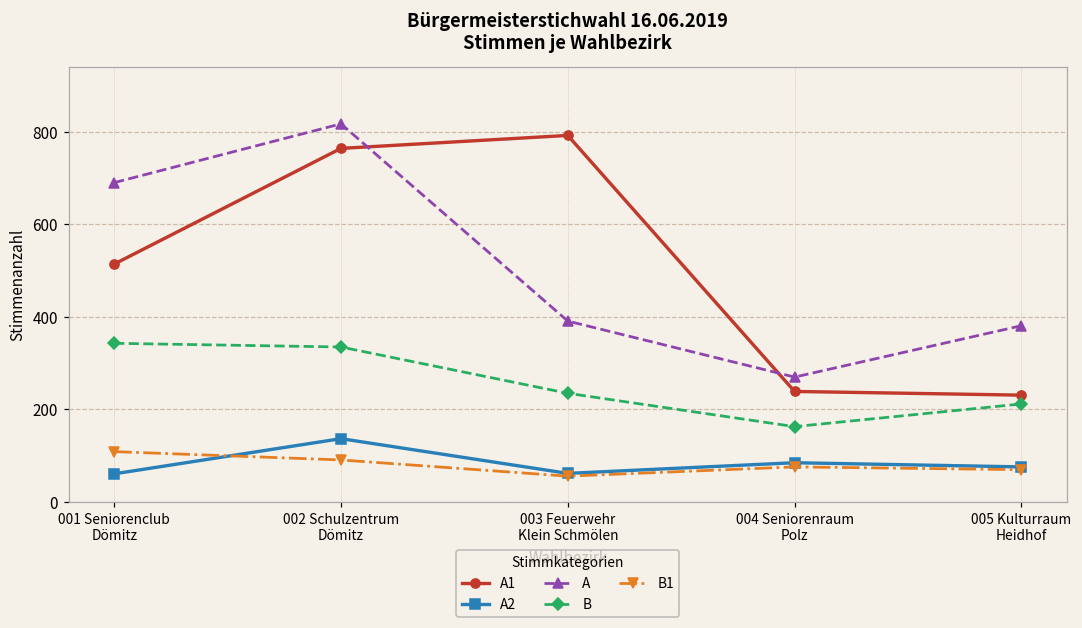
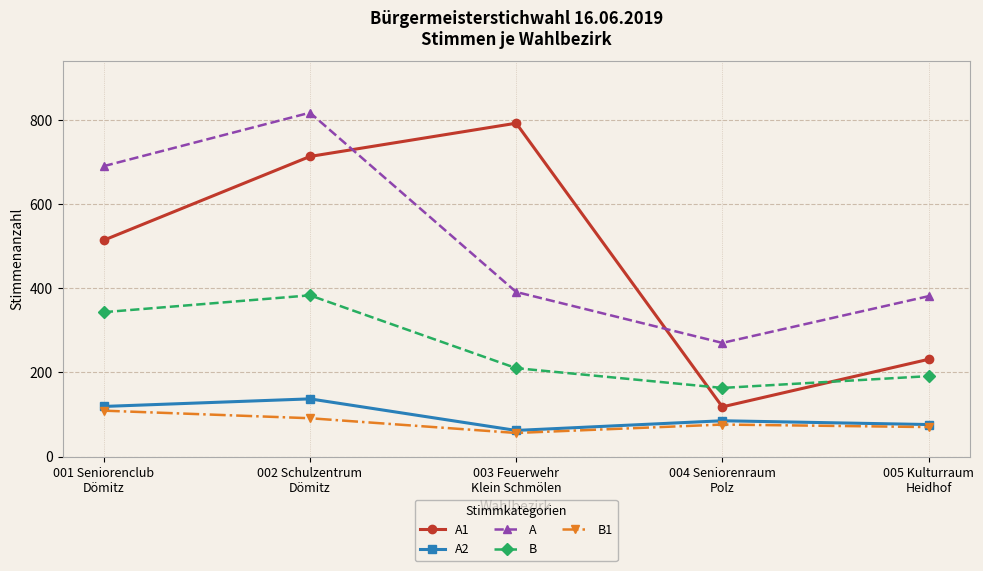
  {
    "A1": {
      "001 Seniorenclub Dömitz": 510,
-     "002 Schulzentrum Dömitz": 760,
+     "002 Schulzentrum Dömitz": 710,
      "003 Feuerwehr Klein Schmölen": 790,
-     "004 Seniorenraum Polz": 240,
+     "004 Seniorenraum Polz": 120,
      "005 Kulturraum Heidhof": 230
    },
    "A2": {
-     "001 Seniorenclub Dömitz": 60,
+     "001 Seniorenclub Dömitz": 120,
      "002 Schulzentrum Dömitz": 140,
      "004 Seniorenraum Polz": 90
    },
    "A": {
      "001 Seniorenclub Dömitz": 690,
      "002 Schulzentrum Dömitz": 820,
      "003 Feuerwehr Klein Schmölen": 390,
      "004 Seniorenraum Polz": 270,
      "005 Kulturraum Heidhof": 380
    },
    "B": {
      "001 Seniorenclub Dömitz": 340,
-     "002 Schulzentrum Dömitz": 340,
-     "003 Feuerwehr Klein Schmölen": 240,
+     "002 Schulzentrum Dömitz": 380,
+     "003 Feuerwehr Klein Schmölen": 210,
      "004 Seniorenraum Polz": 160,
-     "005 Kulturraum Heidhof": 210
+     "005 Kulturraum Heidhof": 190
    },
    "B1": {
      "001 Seniorenclub Dömitz": 110,
      "002 Schulzentrum Dömitz": 90,
      "004 Seniorenraum Polz": 80
    }
  }
